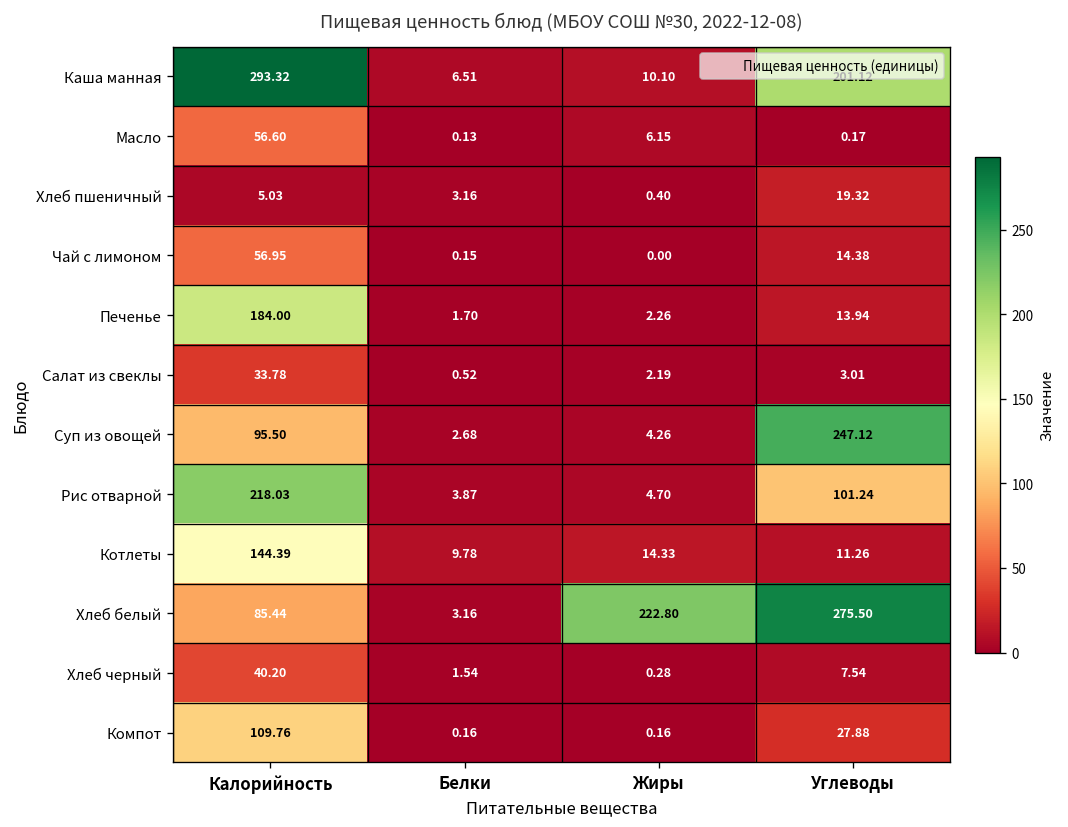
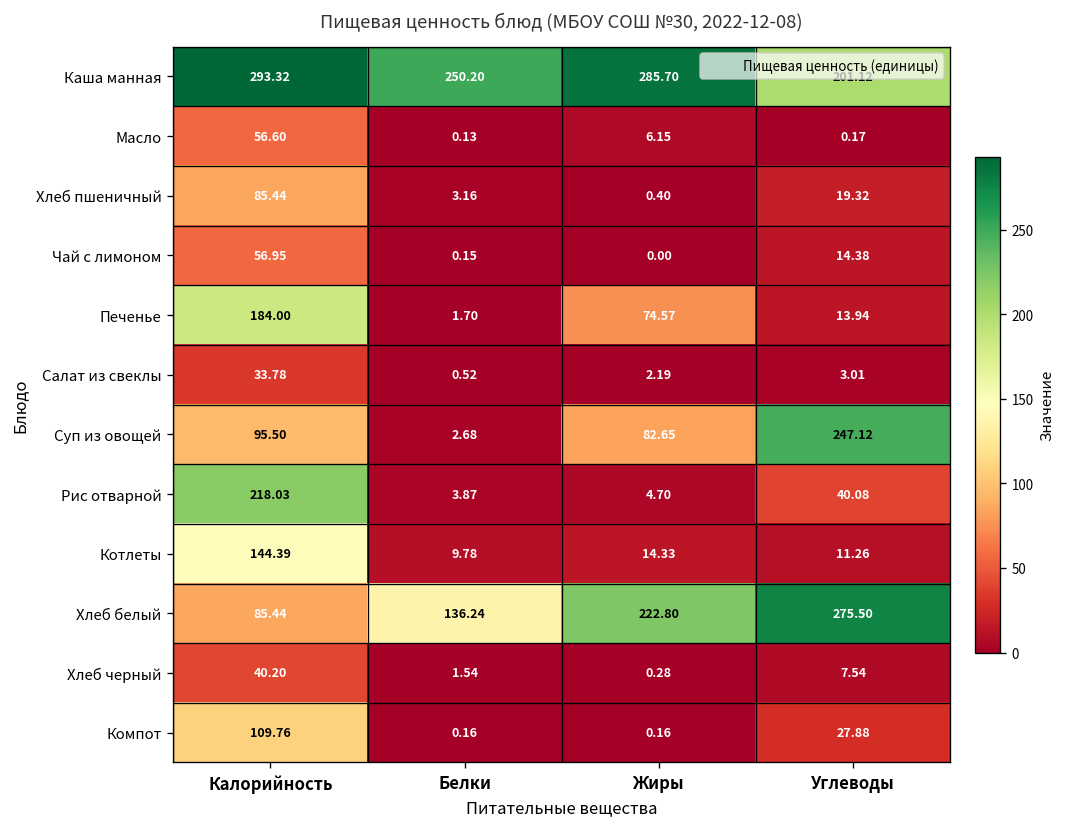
  {
    "Каша манная": {
      "Калорийность": 293.32,
-     "Белки": 6.51,
-     "Жиры": 10.10
+     "Белки": 250.20,
+     "Жиры": 285.70
    },
    "Масло": {
      "Калорийность": 56.60,
      "Белки": 0.13,
      "Жиры": 6.15,
      "Углеводы": 0.17
    },
    "Хлеб пшеничный": {
-     "Калорийность": 5.03,
+     "Калорийность": 85.44,
      "Белки": 3.16,
      "Жиры": 0.40,
      "Углеводы": 19.32
    },
    "Чай с лимоном": {
      "Калорийность": 56.95,
      "Белки": 0.15,
      "Жиры": 0.00,
      "Углеводы": 14.38
    },
    "Печенье": {
      "Калорийность": 184.00,
      "Белки": 1.70,
-     "Жиры": 2.26,
+     "Жиры": 74.57,
      "Углеводы": 13.94
    },
    "Салат из свеклы": {
      "Калорийность": 33.78,
      "Белки": 0.52,
      "Жиры": 2.19,
      "Углеводы": 3.01
    },
    "Суп из овощей": {
      "Калорийность": 95.50,
      "Белки": 2.68,
-     "Жиры": 4.26,
+     "Жиры": 82.65,
      "Углеводы": 247.12
    },
    "Рис отварной": {
      "Калорийность": 218.03,
      "Белки": 3.87,
      "Жиры": 4.70,
-     "Углеводы": 101.24
+     "Углеводы": 40.08
    },
    "Котлеты": {
      "Калорийность": 144.39,
      "Белки": 9.78,
      "Жиры": 14.33,
      "Углеводы": 11.26
    },
    "Хлеб белый": {
      "Калорийность": 85.44,
-     "Белки": 3.16,
+     "Белки": 136.24,
      "Жиры": 222.80,
      "Углеводы": 275.50
    },
    "Хлеб черный": {
      "Калорийность": 40.20,
      "Белки": 1.54,
      "Жиры": 0.28,
      "Углеводы": 7.54
    },
    "Компот": {
      "Калорийность": 109.76,
      "Белки": 0.16,
      "Жиры": 0.16,
      "Углеводы": 27.88
    }
  }
